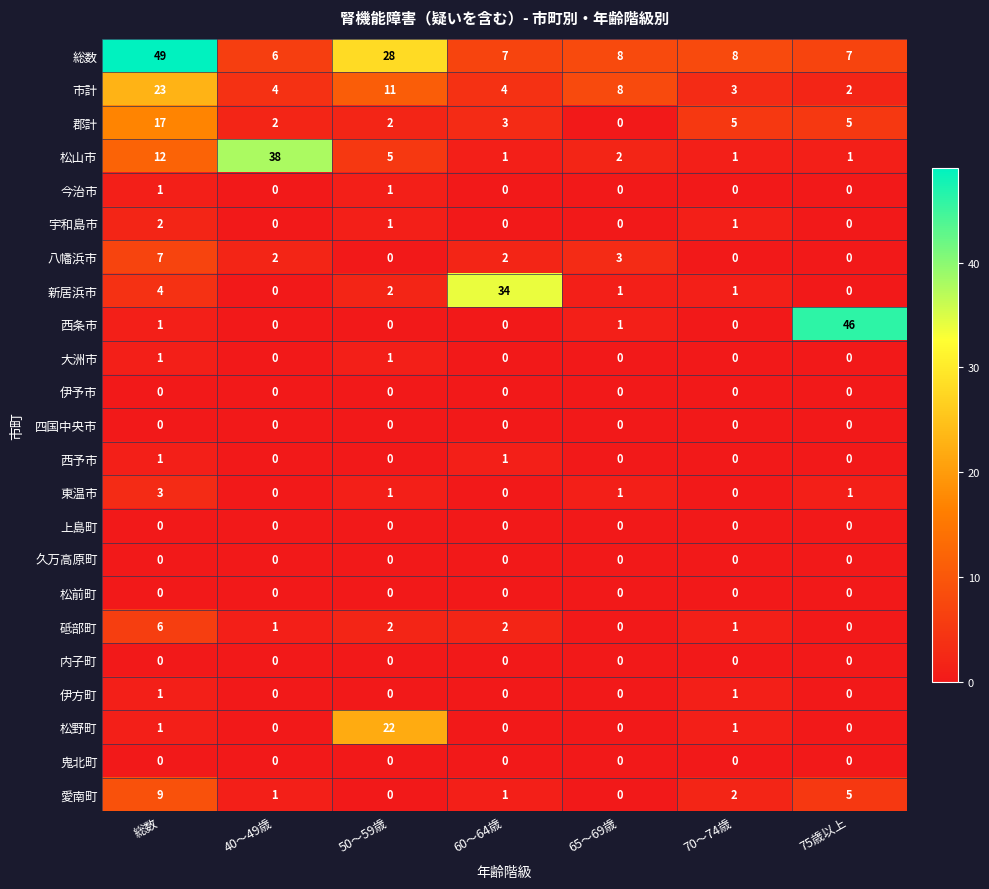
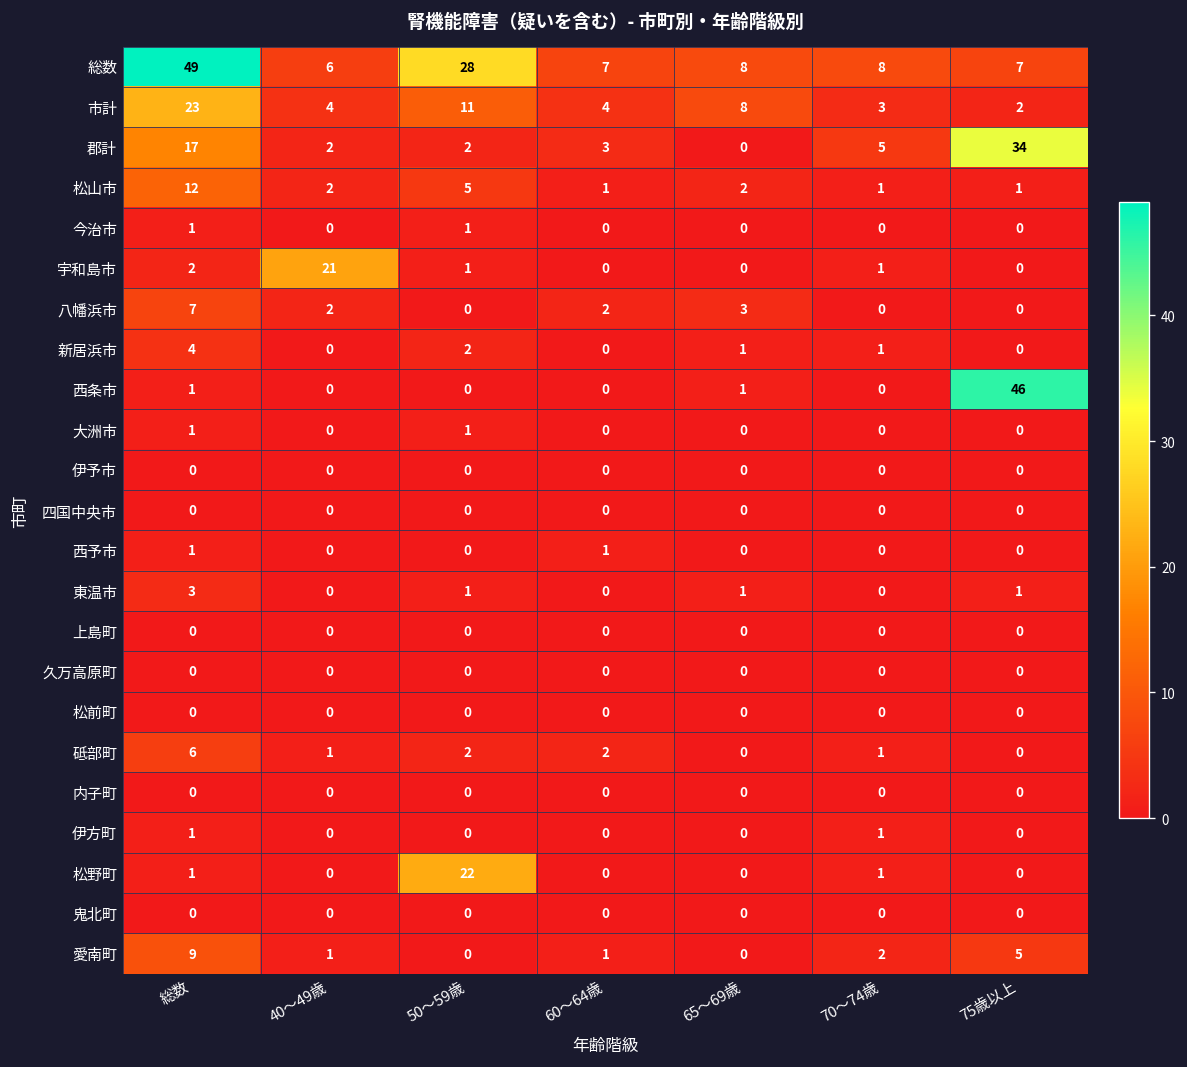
  {
    "総数": {
      "総数": 49,
      "40～49歳": 6,
      "50～59歳": 28,
      "60～64歳": 7,
      "65～69歳": 8,
      "70～74歳": 8,
      "75歳以上": 7
    },
    "市計": {
      "総数": 23,
      "40～49歳": 4,
      "50～59歳": 11,
      "60～64歳": 4,
      "65～69歳": 8,
      "70～74歳": 3,
      "75歳以上": 2
    },
    "郡計": {
      "総数": 17,
      "40～49歳": 2,
      "50～59歳": 2,
      "60～64歳": 3,
      "65～69歳": 0,
      "70～74歳": 5,
-     "75歳以上": 5
+     "75歳以上": 34
    },
    "松山市": {
      "総数": 12,
-     "40～49歳": 38,
+     "40～49歳": 2,
      "50～59歳": 5,
      "60～64歳": 1,
      "65～69歳": 2,
      "70～74歳": 1,
      "75歳以上": 1
    },
    "今治市": {
      "総数": 1,
      "40～49歳": 0,
      "50～59歳": 1,
      "60～64歳": 0,
      "65～69歳": 0,
      "70～74歳": 0,
      "75歳以上": 0
    },
    "宇和島市": {
      "総数": 2,
-     "40～49歳": 0,
+     "40～49歳": 21,
      "50～59歳": 1,
      "60～64歳": 0,
      "65～69歳": 0,
      "70～74歳": 1,
      "75歳以上": 0
    },
    "八幡浜市": {
      "総数": 7,
      "40～49歳": 2,
      "50～59歳": 0,
      "60～64歳": 2,
      "65～69歳": 3,
      "70～74歳": 0,
      "75歳以上": 0
    },
    "新居浜市": {
      "総数": 4,
      "40～49歳": 0,
      "50～59歳": 2,
-     "60～64歳": 34,
+     "60～64歳": 0,
      "65～69歳": 1,
      "70～74歳": 1,
      "75歳以上": 0
    },
    "西条市": {
      "総数": 1,
      "40～49歳": 0,
      "50～59歳": 0,
      "60～64歳": 0,
      "65～69歳": 1,
      "70～74歳": 0,
      "75歳以上": 46
    },
    "大洲市": {
      "総数": 1,
      "40～49歳": 0,
      "50～59歳": 1,
      "60～64歳": 0,
      "65～69歳": 0,
      "70～74歳": 0,
      "75歳以上": 0
    },
    "伊予市": {
      "総数": 0,
      "40～49歳": 0,
      "50～59歳": 0,
      "60～64歳": 0,
      "65～69歳": 0,
      "70～74歳": 0,
      "75歳以上": 0
    },
    "四国中央市": {
      "総数": 0,
      "40～49歳": 0,
      "50～59歳": 0,
      "60～64歳": 0,
      "65～69歳": 0,
      "70～74歳": 0,
      "75歳以上": 0
    },
    "西予市": {
      "総数": 1,
      "40～49歳": 0,
      "50～59歳": 0,
      "60～64歳": 1,
      "65～69歳": 0,
      "70～74歳": 0,
      "75歳以上": 0
    },
    "東温市": {
      "総数": 3,
      "40～49歳": 0,
      "50～59歳": 1,
      "60～64歳": 0,
      "65～69歳": 1,
      "70～74歳": 0,
      "75歳以上": 1
    },
    "上島町": {
      "総数": 0,
      "40～49歳": 0,
      "50～59歳": 0,
      "60～64歳": 0,
      "65～69歳": 0,
      "70～74歳": 0,
      "75歳以上": 0
    },
    "久万高原町": {
      "総数": 0,
      "40～49歳": 0,
      "50～59歳": 0,
      "60～64歳": 0,
      "65～69歳": 0,
      "70～74歳": 0,
      "75歳以上": 0
    },
    "松前町": {
      "総数": 0,
      "40～49歳": 0,
      "50～59歳": 0,
      "60～64歳": 0,
      "65～69歳": 0,
      "70～74歳": 0,
      "75歳以上": 0
    },
    "砥部町": {
      "総数": 6,
      "40～49歳": 1,
      "50～59歳": 2,
      "60～64歳": 2,
      "65～69歳": 0,
      "70～74歳": 1,
      "75歳以上": 0
    },
    "内子町": {
      "総数": 0,
      "40～49歳": 0,
      "50～59歳": 0,
      "60～64歳": 0,
      "65～69歳": 0,
      "70～74歳": 0,
      "75歳以上": 0
    },
    "伊方町": {
      "総数": 1,
      "40～49歳": 0,
      "50～59歳": 0,
      "60～64歳": 0,
      "65～69歳": 0,
      "70～74歳": 1,
      "75歳以上": 0
    },
    "松野町": {
      "総数": 1,
      "40～49歳": 0,
      "50～59歳": 22,
      "60～64歳": 0,
      "65～69歳": 0,
      "70～74歳": 1,
      "75歳以上": 0
    },
    "鬼北町": {
      "総数": 0,
      "40～49歳": 0,
      "50～59歳": 0,
      "60～64歳": 0,
      "65～69歳": 0,
      "70～74歳": 0,
      "75歳以上": 0
    },
    "愛南町": {
      "総数": 9,
      "40～49歳": 1,
      "50～59歳": 0,
      "60～64歳": 1,
      "65～69歳": 0,
      "70～74歳": 2,
      "75歳以上": 5
    }
  }
